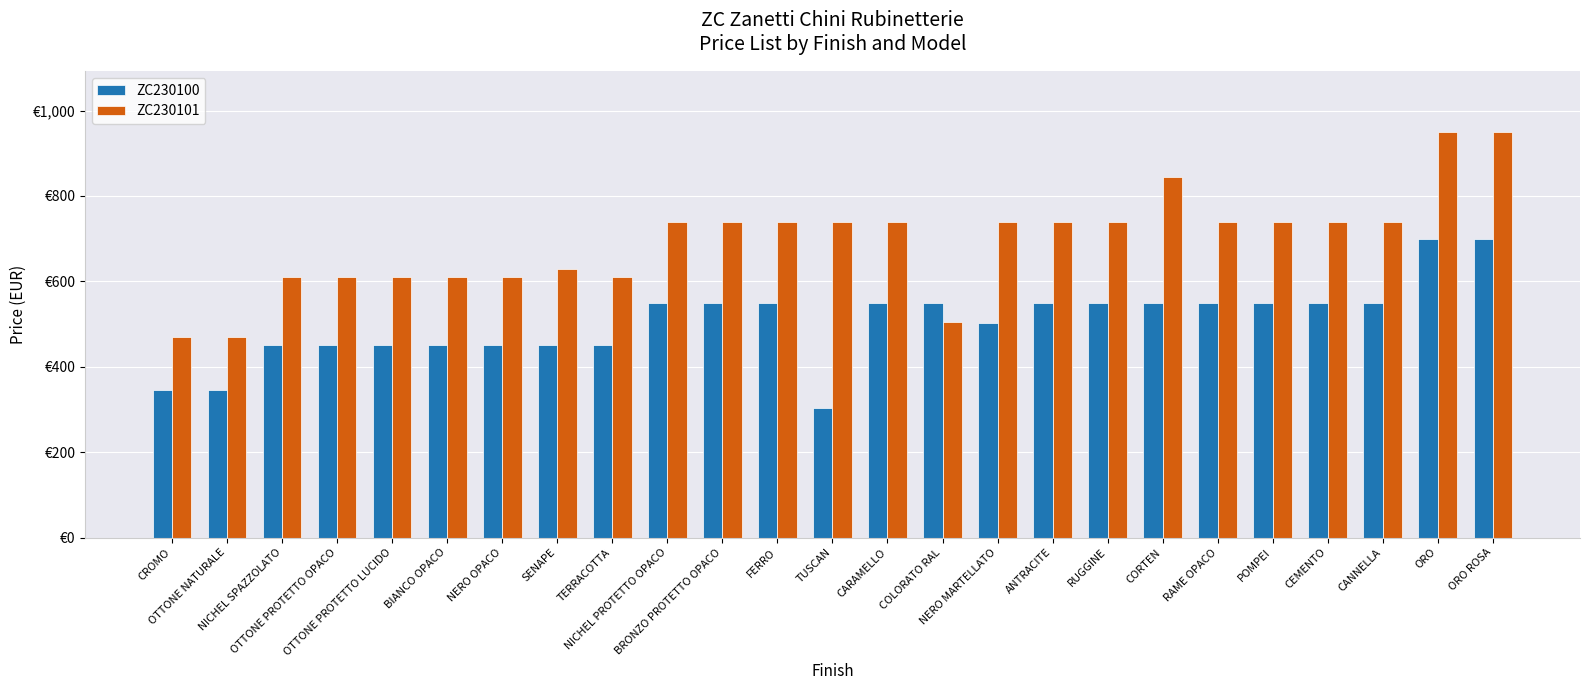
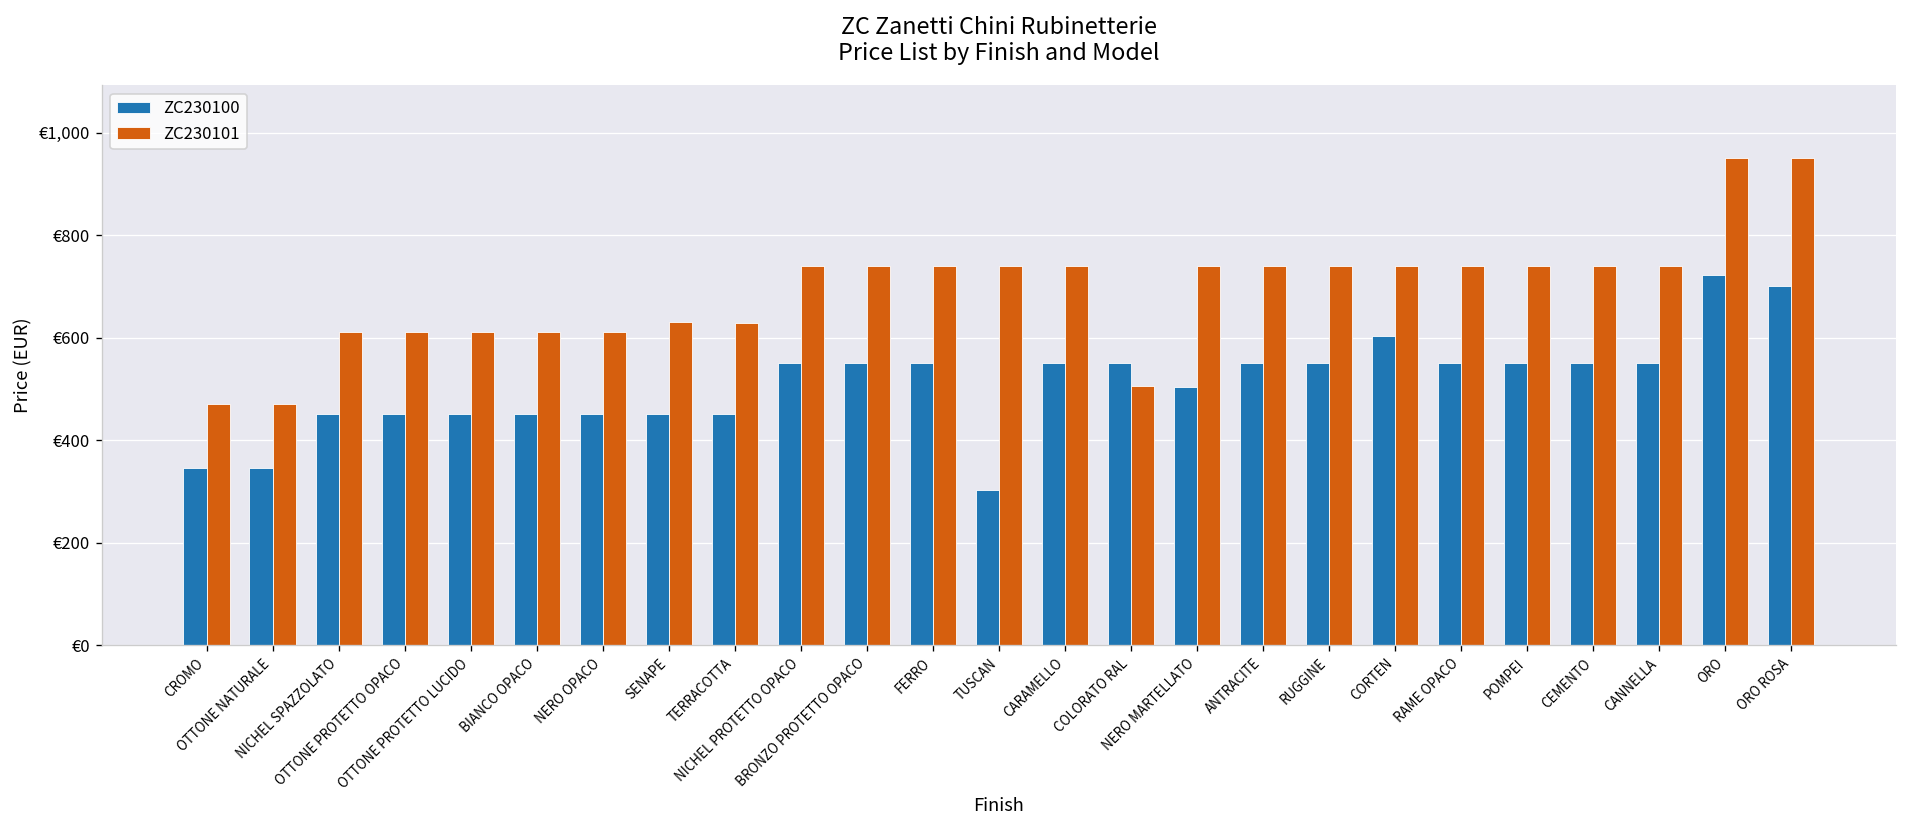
  {
    "ZC230100": {
      "CROMO": "€350",
      "OTTONE NATURALE": "€350",
      "NICHEL SPAZZOLATO": "€450",
      "OTTONE PROTETTO OPACO": "€450",
      "OTTONE PROTETTO LUCIDO": "€450",
      "BIANCO OPACO": "€450",
      "NERO OPACO": "€450",
      "SENAPE": "€450",
      "TERRACOTTA": "€450",
      "NICHEL PROTETTO OPACO": "€550",
      "BRONZO PROTETTO OPACO": "€550",
      "FERRO": "€550",
      "TUSCAN": "€300",
      "CARAMELLO": "€550",
      "COLORATO RAL": "€550",
      "NERO MARTELLATO": "€500",
      "ANTRACITE": "€550",
      "RUGGINE": "€550",
-     "CORTEN": "€550",
+     "CORTEN": "€600",
      "RAME OPACO": "€550",
      "POMPEI": "€550",
      "CEMENTO": "€550",
      "CANNELLA": "€550",
-     "ORO": "€700",
+     "ORO": "€720",
      "ORO ROSA": "€700"
    },
    "ZC230101": {
      "CROMO": "€470",
      "OTTONE NATURALE": "€470",
      "NICHEL SPAZZOLATO": "€610",
      "OTTONE PROTETTO OPACO": "€610",
      "OTTONE PROTETTO LUCIDO": "€610",
      "BIANCO OPACO": "€610",
      "NERO OPACO": "€610",
      "SENAPE": "€630",
-     "TERRACOTTA": "€610",
+     "TERRACOTTA": "€630",
      "NICHEL PROTETTO OPACO": "€740",
      "BRONZO PROTETTO OPACO": "€740",
      "FERRO": "€740",
      "TUSCAN": "€740",
      "CARAMELLO": "€740",
      "COLORATO RAL": "€510",
      "NERO MARTELLATO": "€740",
      "ANTRACITE": "€740",
      "RUGGINE": "€740",
-     "CORTEN": "€850",
+     "CORTEN": "€740",
      "RAME OPACO": "€740",
      "POMPEI": "€740",
      "CEMENTO": "€740",
      "CANNELLA": "€740",
      "ORO": "€950",
      "ORO ROSA": "€950"
    }
  }
